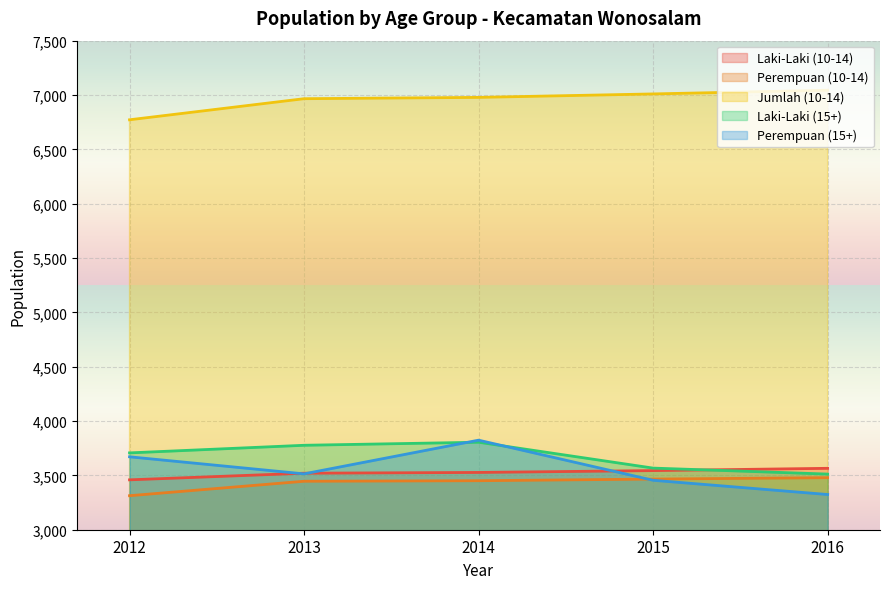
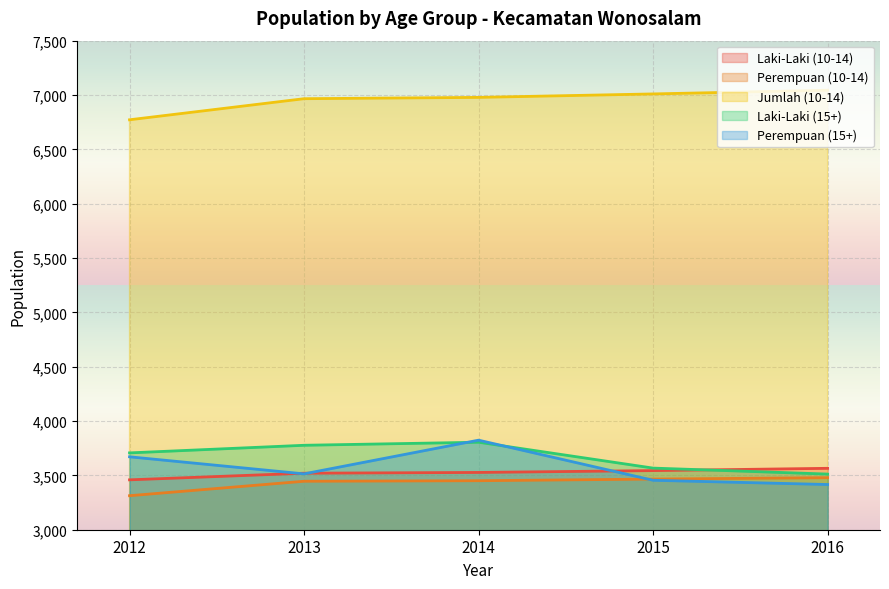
  {
    "Laki-Laki (15+)": {
      "2012": "3,710",
      "2013": "3,780",
      "2016": "3,510"
    },
    "Perempuan (15+)": {
      "2012": "3,670",
-     "2016": "3,320"
+     "2016": "3,420"
    }
  }
